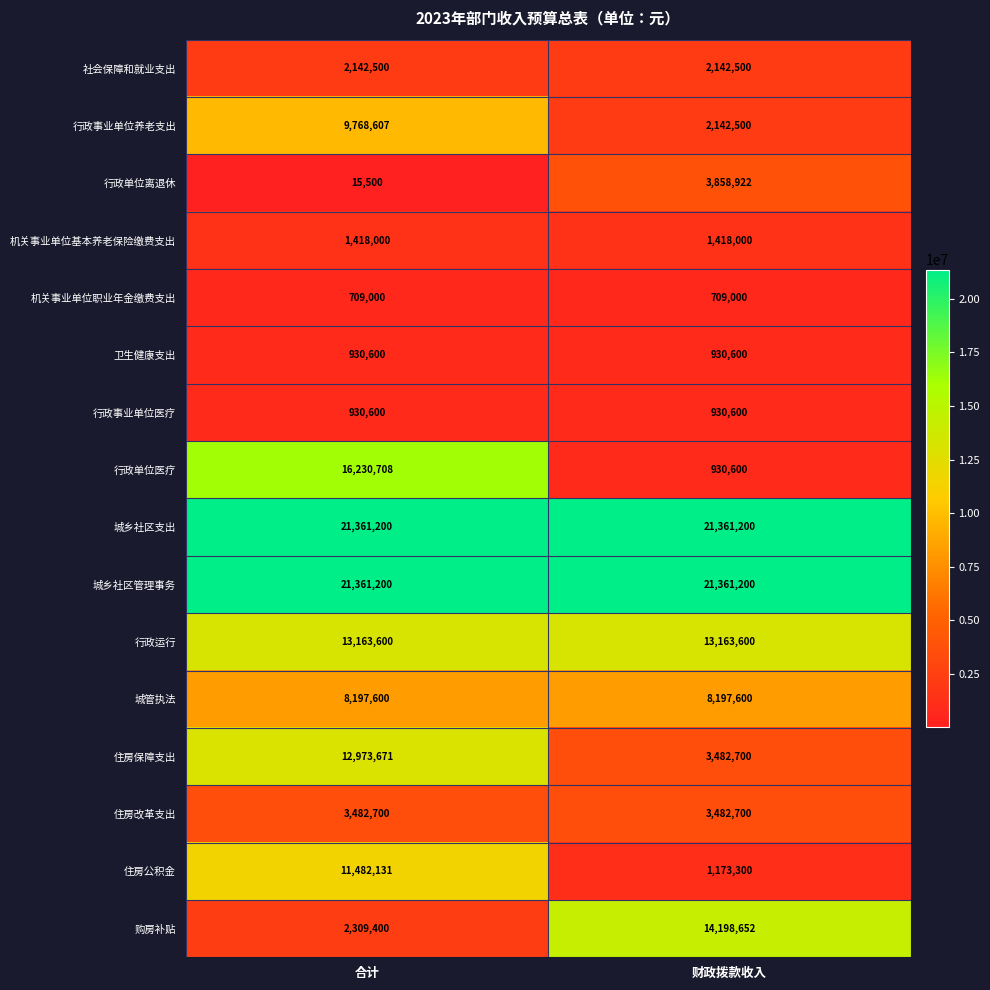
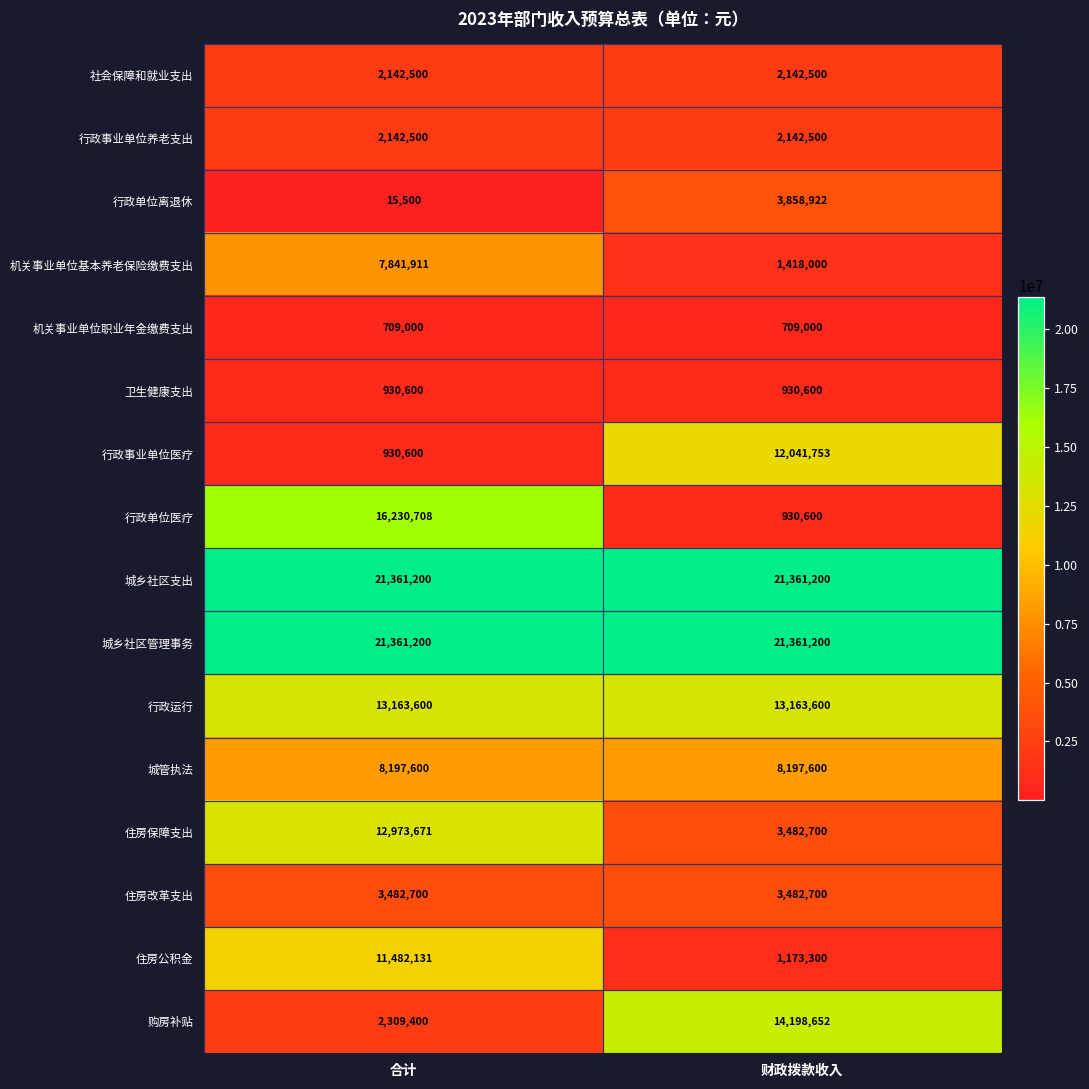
  {
    "社会保障和就业支出": {
      "合计": "2,142,500",
      "财政拨款收入": "2,142,500"
    },
    "行政事业单位养老支出": {
-     "合计": "9,768,607",
+     "合计": "2,142,500",
      "财政拨款收入": "2,142,500"
    },
    "行政单位离退休": {
      "合计": "15,500",
      "财政拨款收入": "3,858,922"
    },
    "机关事业单位基本养老保险缴费支出": {
-     "合计": "1,418,000",
+     "合计": "7,841,911",
      "财政拨款收入": "1,418,000"
    },
    "机关事业单位职业年金缴费支出": {
      "合计": "709,000",
      "财政拨款收入": "709,000"
    },
    "卫生健康支出": {
      "合计": "930,600",
      "财政拨款收入": "930,600"
    },
    "行政事业单位医疗": {
      "合计": "930,600",
-     "财政拨款收入": "930,600"
+     "财政拨款收入": "12,041,753"
    },
    "行政单位医疗": {
      "合计": "16,230,708",
      "财政拨款收入": "930,600"
    },
    "城乡社区支出": {
      "合计": "21,361,200",
      "财政拨款收入": "21,361,200"
    },
    "城乡社区管理事务": {
      "合计": "21,361,200",
      "财政拨款收入": "21,361,200"
    },
    "行政运行": {
      "合计": "13,163,600",
      "财政拨款收入": "13,163,600"
    },
    "城管执法": {
      "合计": "8,197,600",
      "财政拨款收入": "8,197,600"
    },
    "住房保障支出": {
      "合计": "12,973,671",
      "财政拨款收入": "3,482,700"
    },
    "住房改革支出": {
      "合计": "3,482,700",
      "财政拨款收入": "3,482,700"
    },
    "住房公积金": {
      "合计": "11,482,131",
      "财政拨款收入": "1,173,300"
    },
    "购房补贴": {
      "合计": "2,309,400",
      "财政拨款收入": "14,198,652"
    }
  }
